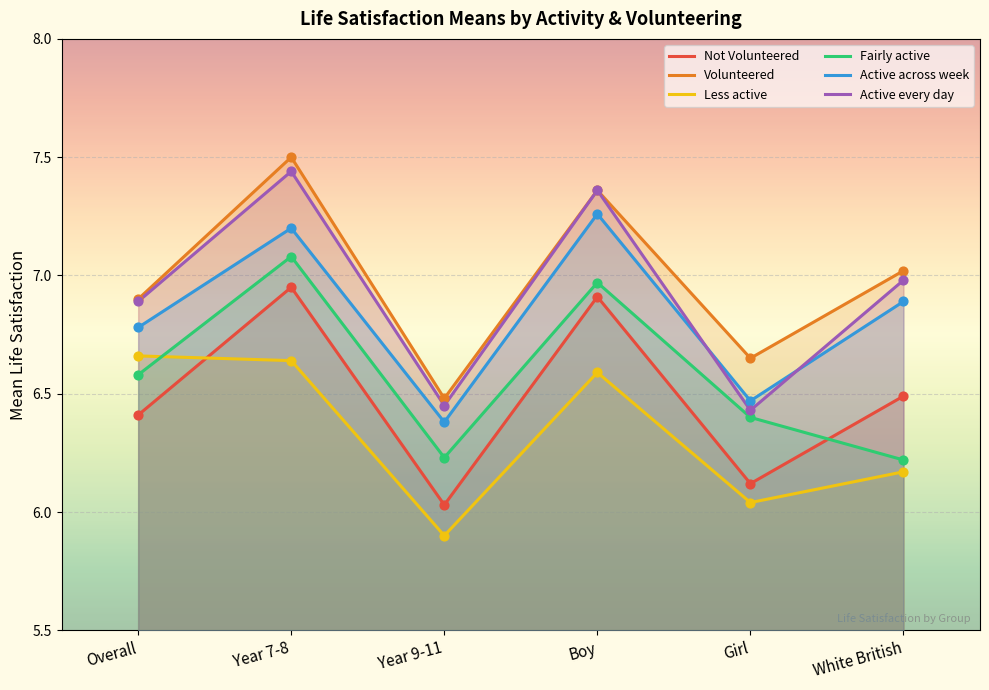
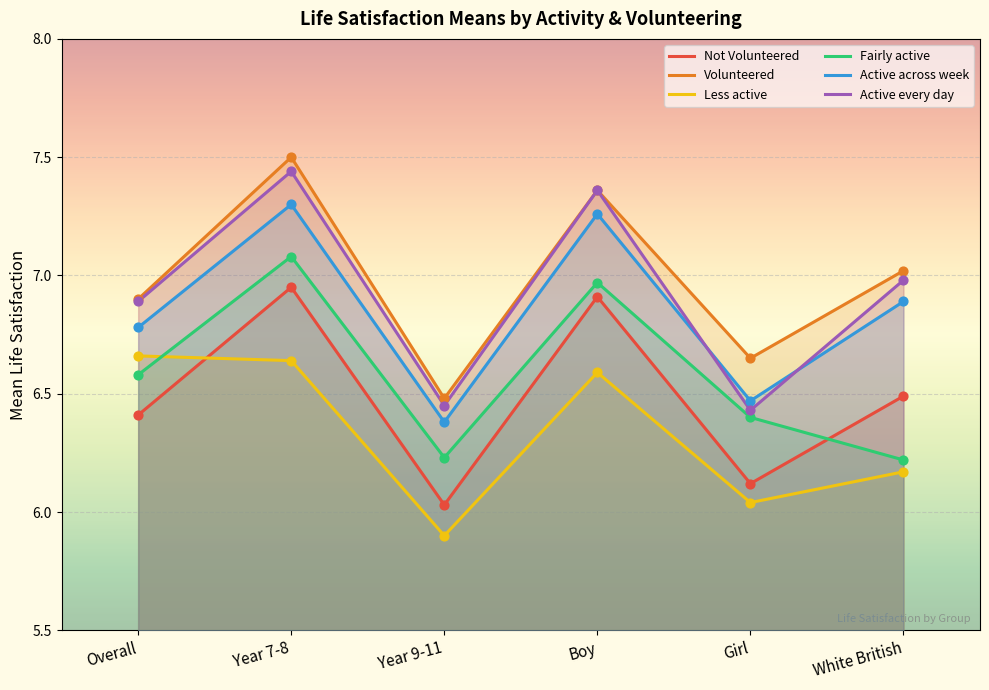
  {
    "Less active": {
      "Overall": 6.66,
      "Year 7-8": 6.64,
      "Year 9-11": 5.9,
      "Boy": 6.6,
      "Girl": 6.04,
      "White British": 6.17
    },
    "Fairly active": {
      "Overall": 6.58,
      "Year 7-8": 7.08,
      "Year 9-11": 6.23,
      "Boy": 6.97,
      "Girl": 6.4,
      "White British": 6.22
    },
    "Active across week": {
      "Overall": 6.78,
-     "Year 7-8": 7.2,
+     "Year 7-8": 7.3,
      "Year 9-11": 6.38,
      "Boy": 7.26,
      "Girl": 6.47,
      "White British": 6.9
    },
    "Active every day": {
      "Year 7-8": 7.44,
      "Year 9-11": 6.45,
      "Girl": 6.43,
      "White British": 6.98
    }
  }
